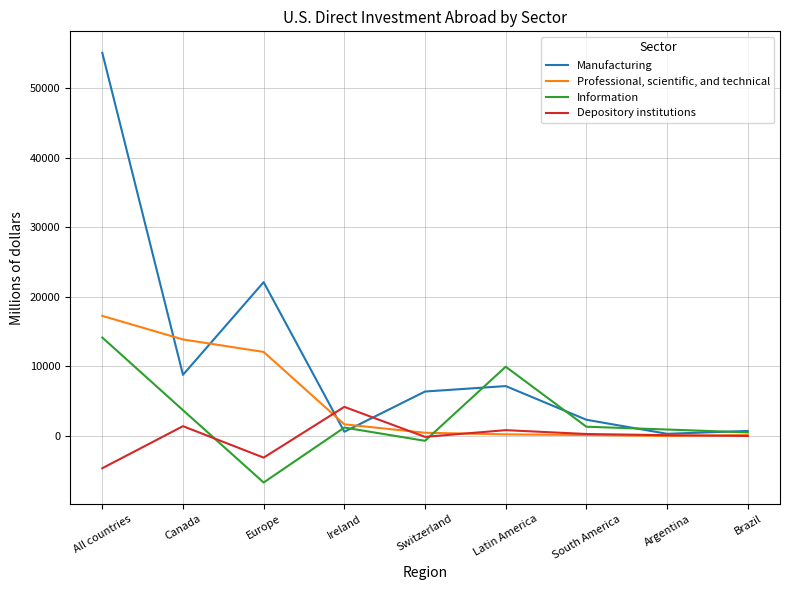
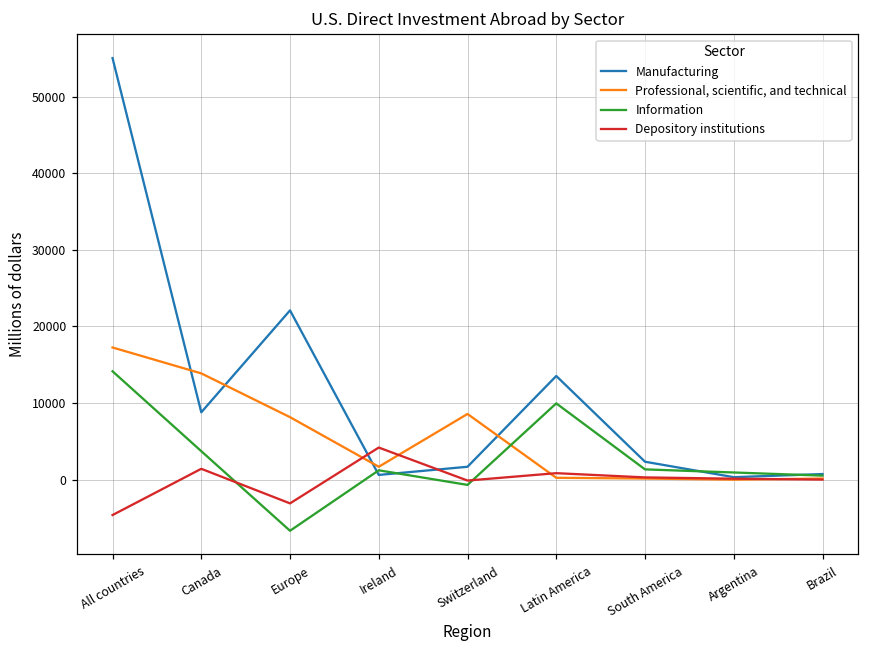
  {
    "Manufacturing": {
      "All countries": 55000,
      "Canada": 9000,
      "Europe": 22000,
      "Ireland": 1000,
-     "Switzerland": 6000,
-     "Latin America": 7000,
+     "Switzerland": 2000,
+     "Latin America": 14000,
      "South America": 2000
    },
    "Professional, scientific, and technical": {
      "All countries": 17000,
      "Canada": 14000,
-     "Europe": 12000,
+     "Europe": 8000,
      "Ireland": 2000,
-     "Switzerland": 0,
+     "Switzerland": 9000,
      "Latin America": 0
    },
    "Information": {
      "All countries": 14000,
      "Canada": 4000,
      "Europe": -7000,
      "Ireland": 1000,
      "Switzerland": -1000,
      "Latin America": 10000,
      "South America": 1000,
      "Argentina": 1000
    },
    "Depository institutions": {
      "All countries": -5000,
      "Canada": 1000,
      "Europe": -3000,
      "Ireland": 4000,
      "Switzerland": 0,
      "Latin America": 1000
    }
  }
